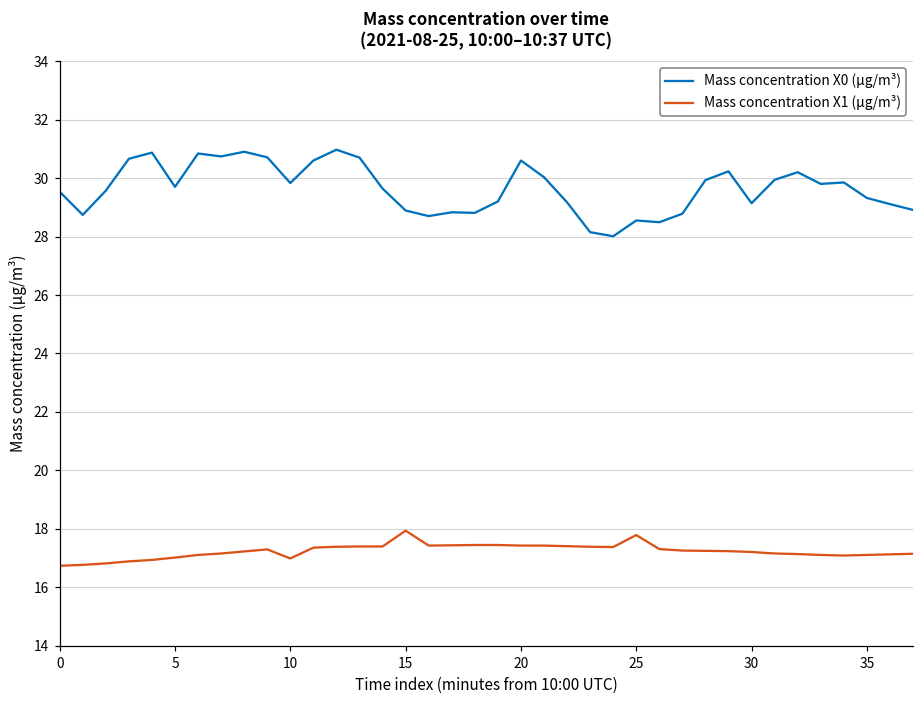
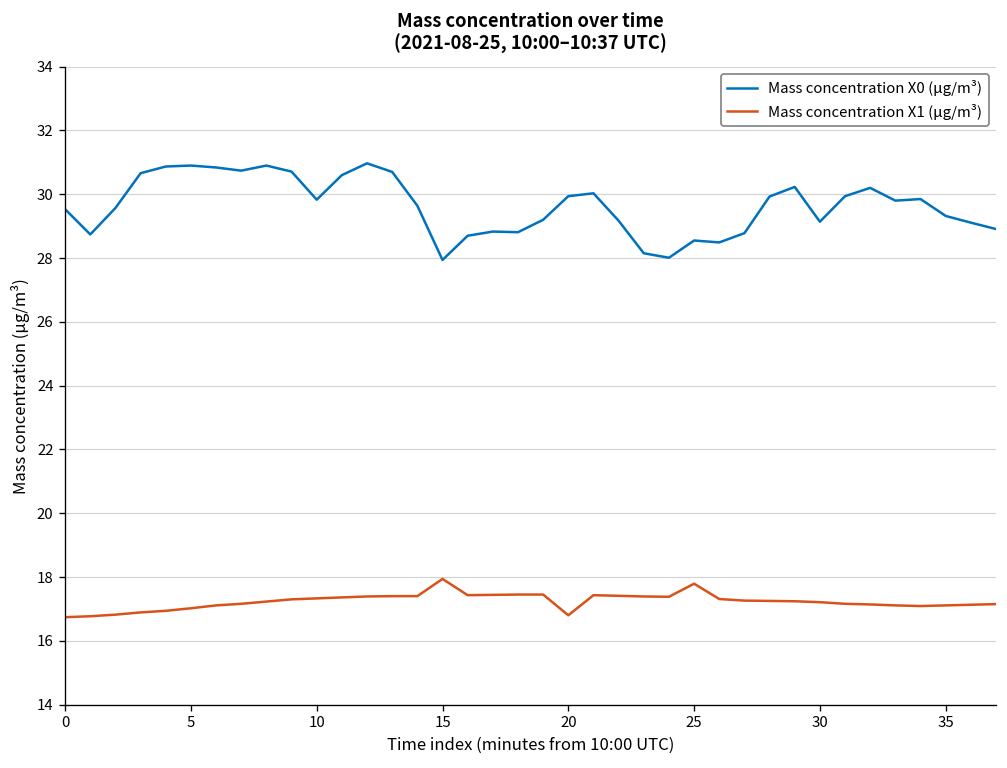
  {
    "Mass concentration X0 (μg/m³)": {
      "0": 29.5,
-     "5": 29.7,
+     "5": 30.9,
      "10": 29.8,
-     "15": 28.9,
-     "20": 30.6,
+     "15": 27.9,
+     "20": 29.9,
      "25": 28.6,
      "30": 29.1,
      "35": 29.3
    },
    "Mass concentration X1 (μg/m³)": {
      "0": 16.7,
      "5": 17.0,
-     "10": 17.0,
+     "10": 17.3,
      "15": 17.9,
-     "20": 17.4,
+     "20": 16.8,
      "25": 17.8,
      "30": 17.2,
      "35": 17.1
    }
  }
